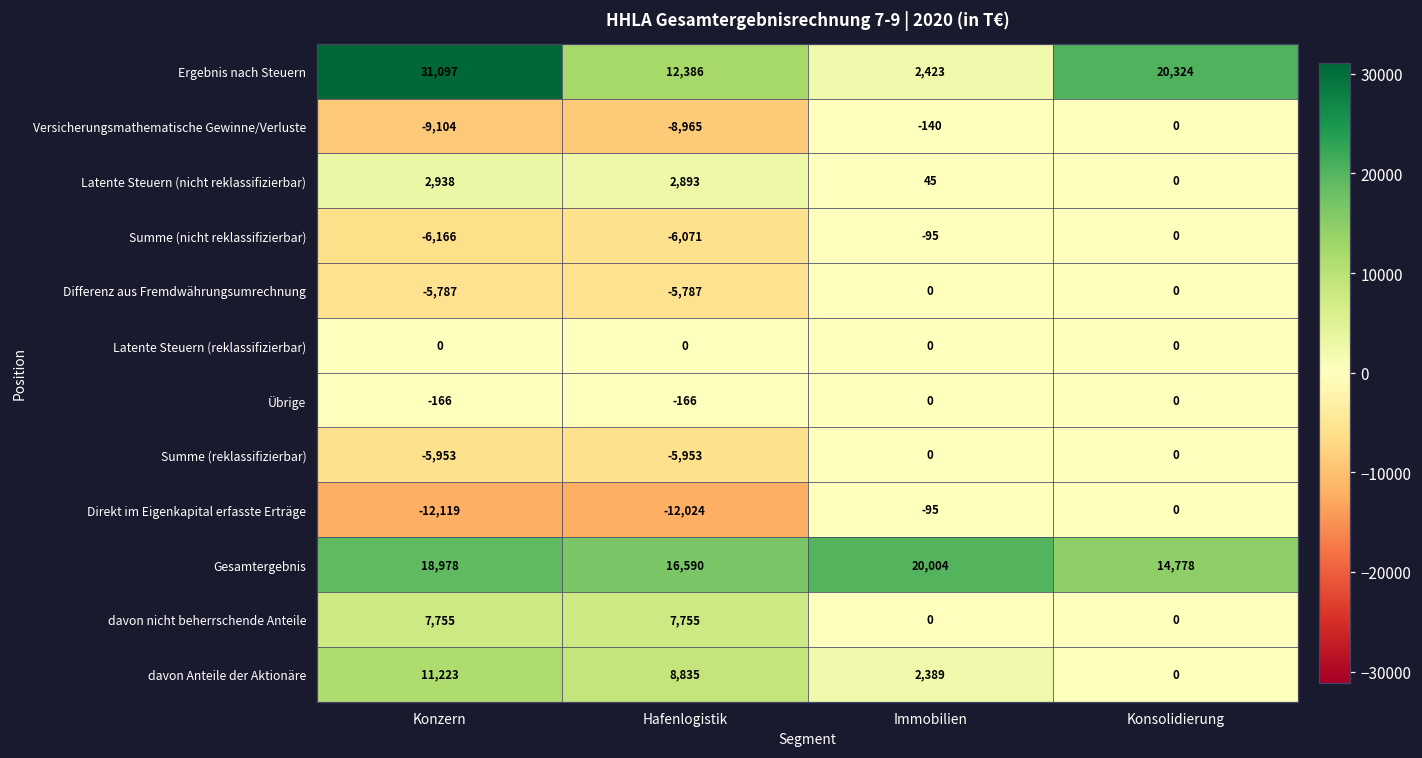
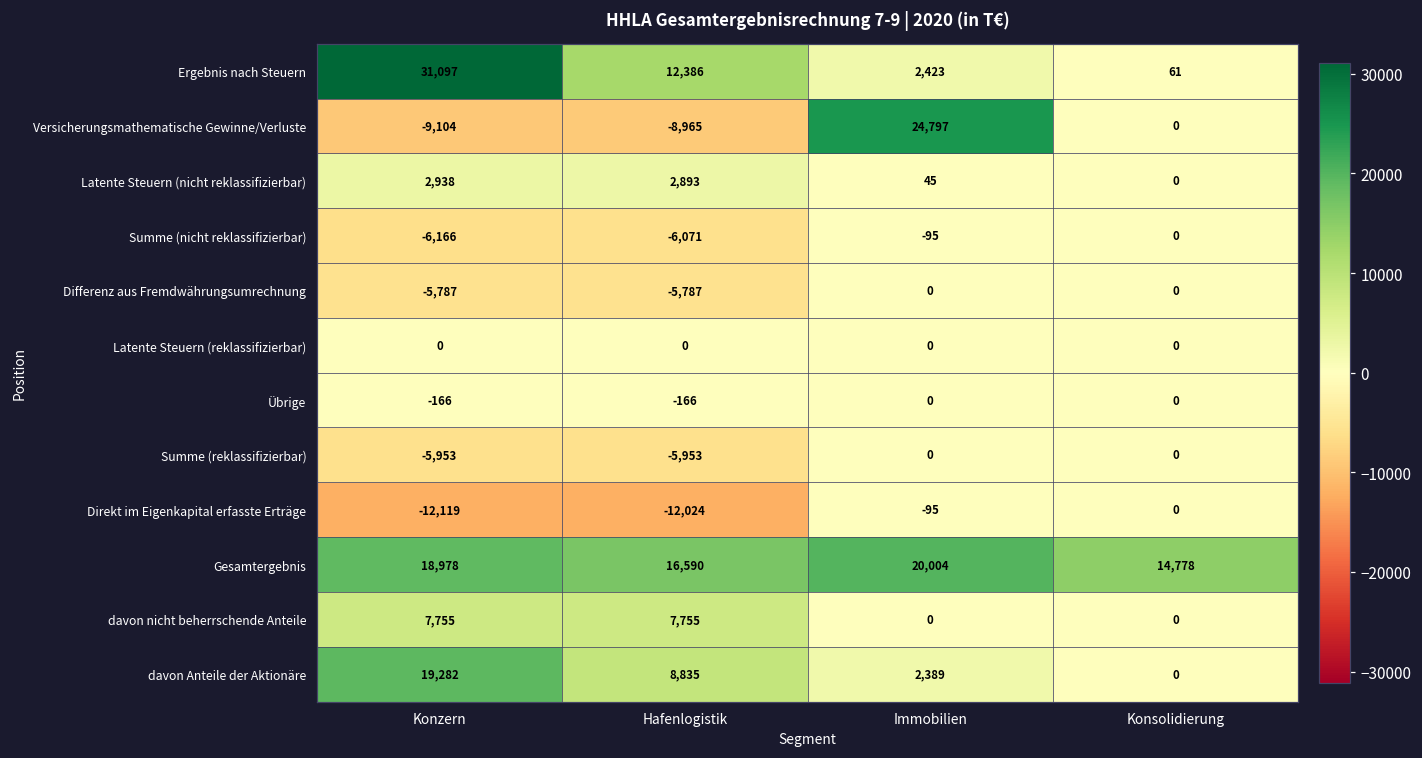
  {
    "Ergebnis nach Steuern": {
      "Konzern": "31,097",
      "Hafenlogistik": "12,386",
      "Immobilien": "2,423",
-     "Konsolidierung": "20,324"
+     "Konsolidierung": "61"
    },
    "Versicherungsmathematische Gewinne/Verluste": {
      "Konzern": "-9,104",
      "Hafenlogistik": "-8,965",
-     "Immobilien": "-140",
+     "Immobilien": "24,797",
      "Konsolidierung": "0"
    },
    "Latente Steuern (nicht reklassifizierbar)": {
      "Konzern": "2,938",
      "Hafenlogistik": "2,893",
      "Immobilien": "45",
      "Konsolidierung": "0"
    },
    "Summe (nicht reklassifizierbar)": {
      "Konzern": "-6,166",
      "Hafenlogistik": "-6,071",
      "Immobilien": "-95",
      "Konsolidierung": "0"
    },
    "Differenz aus Fremdwährungsumrechnung": {
      "Konzern": "-5,787",
      "Hafenlogistik": "-5,787",
      "Immobilien": "0",
      "Konsolidierung": "0"
    },
    "Latente Steuern (reklassifizierbar)": {
      "Konzern": "0",
      "Hafenlogistik": "0",
      "Immobilien": "0",
      "Konsolidierung": "0"
    },
    "Übrige": {
      "Konzern": "-166",
      "Hafenlogistik": "-166",
      "Immobilien": "0",
      "Konsolidierung": "0"
    },
    "Summe (reklassifizierbar)": {
      "Konzern": "-5,953",
      "Hafenlogistik": "-5,953",
      "Immobilien": "0",
      "Konsolidierung": "0"
    },
    "Direkt im Eigenkapital erfasste Erträge": {
      "Konzern": "-12,119",
      "Hafenlogistik": "-12,024",
      "Immobilien": "-95",
      "Konsolidierung": "0"
    },
    "Gesamtergebnis": {
      "Konzern": "18,978",
      "Hafenlogistik": "16,590",
      "Immobilien": "20,004",
      "Konsolidierung": "14,778"
    },
    "davon nicht beherrschende Anteile": {
      "Konzern": "7,755",
      "Hafenlogistik": "7,755",
      "Immobilien": "0",
      "Konsolidierung": "0"
    },
    "davon Anteile der Aktionäre": {
-     "Konzern": "11,223",
+     "Konzern": "19,282",
      "Hafenlogistik": "8,835",
      "Immobilien": "2,389",
      "Konsolidierung": "0"
    }
  }
